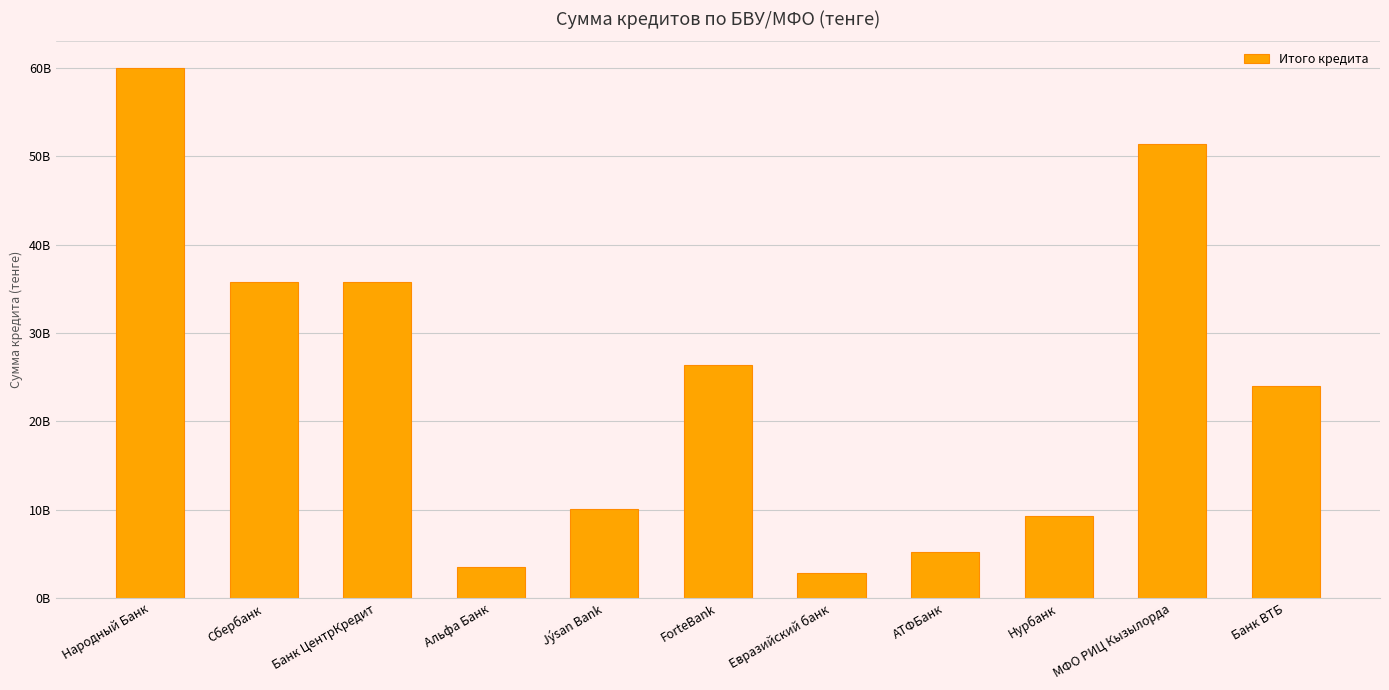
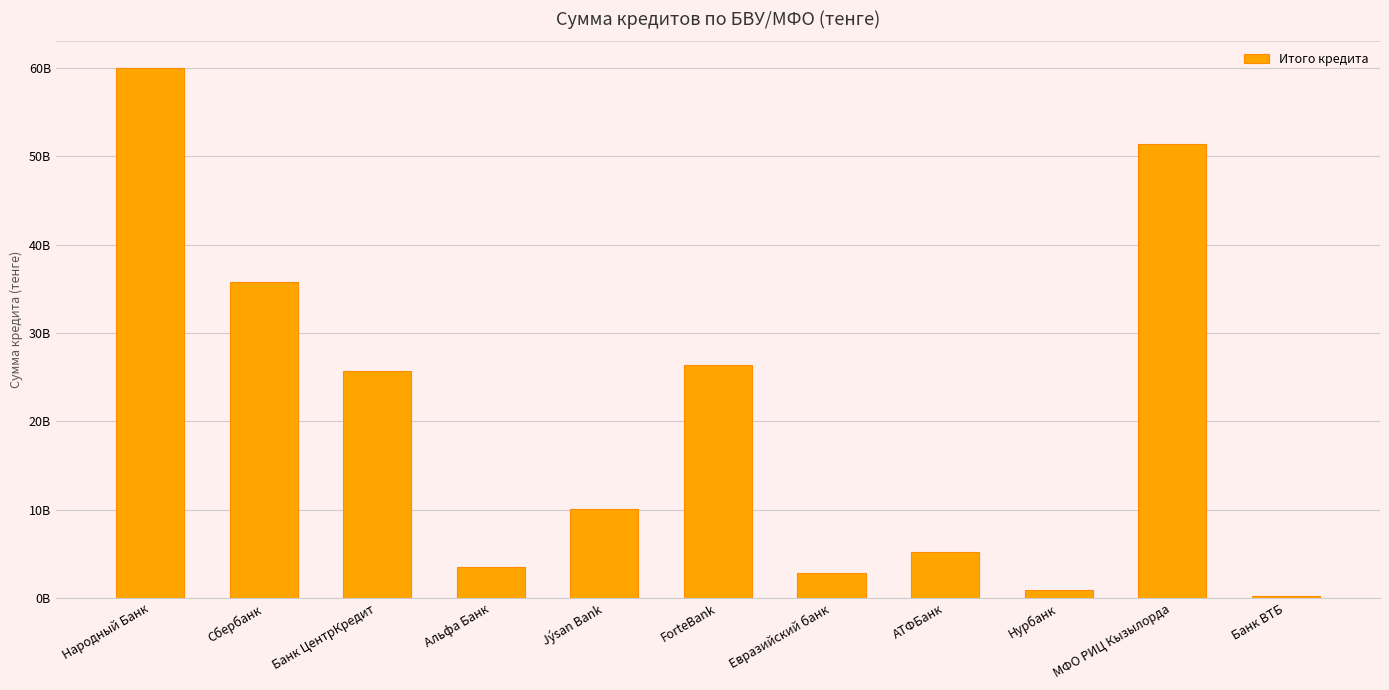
  {
    "Народный Банк": 60000000000,
    "Сбербанк": 36000000000,
-   "Банк ЦентрКредит": 36000000000,
+   "Банк ЦентрКредит": 26000000000,
    "Альфа Банк": 4000000000,
    "Jýsan Bank": 10000000000,
    "ForteBank": 26000000000,
    "Евразийский банк": 3000000000,
    "АТФБанк": 5000000000,
-   "Нурбанк": 9000000000,
+   "Нурбанк": 1000000000,
    "МФО РИЦ Кызылорда": 51000000000,
-   "Банк ВТБ": 24000000000
+   "Банк ВТБ": 0
  }
